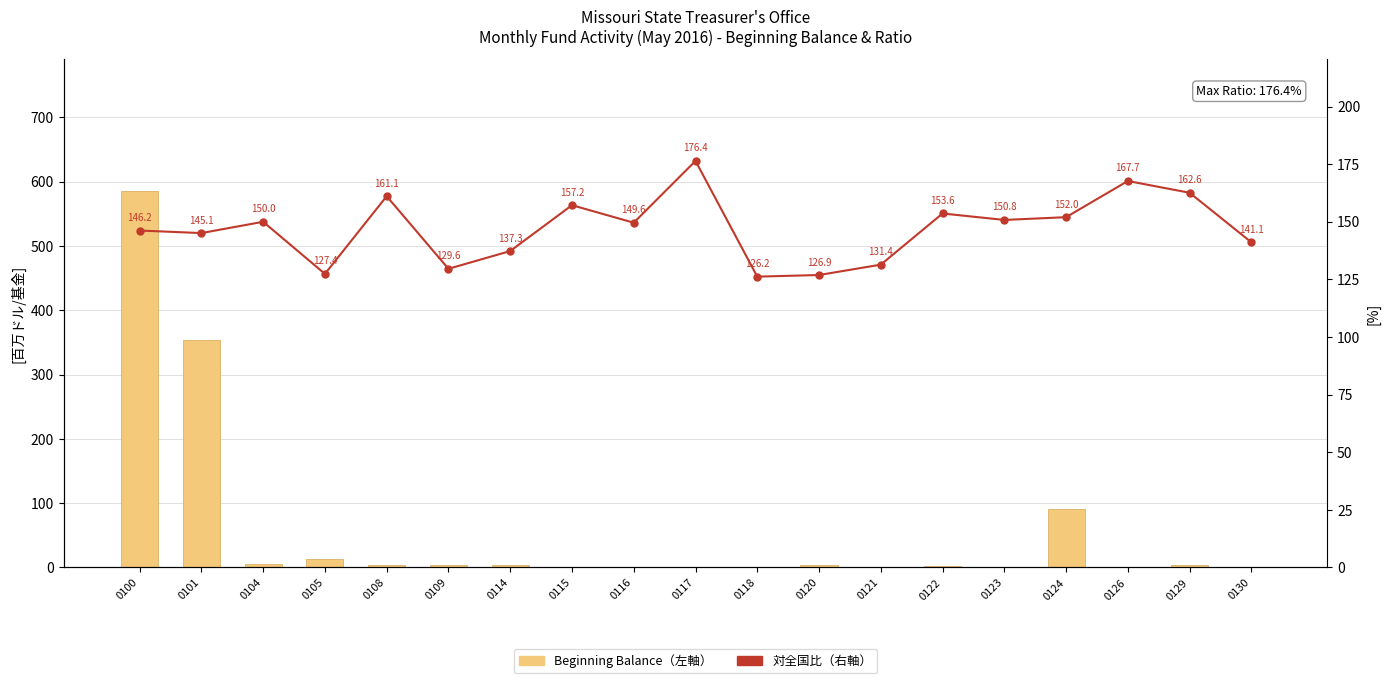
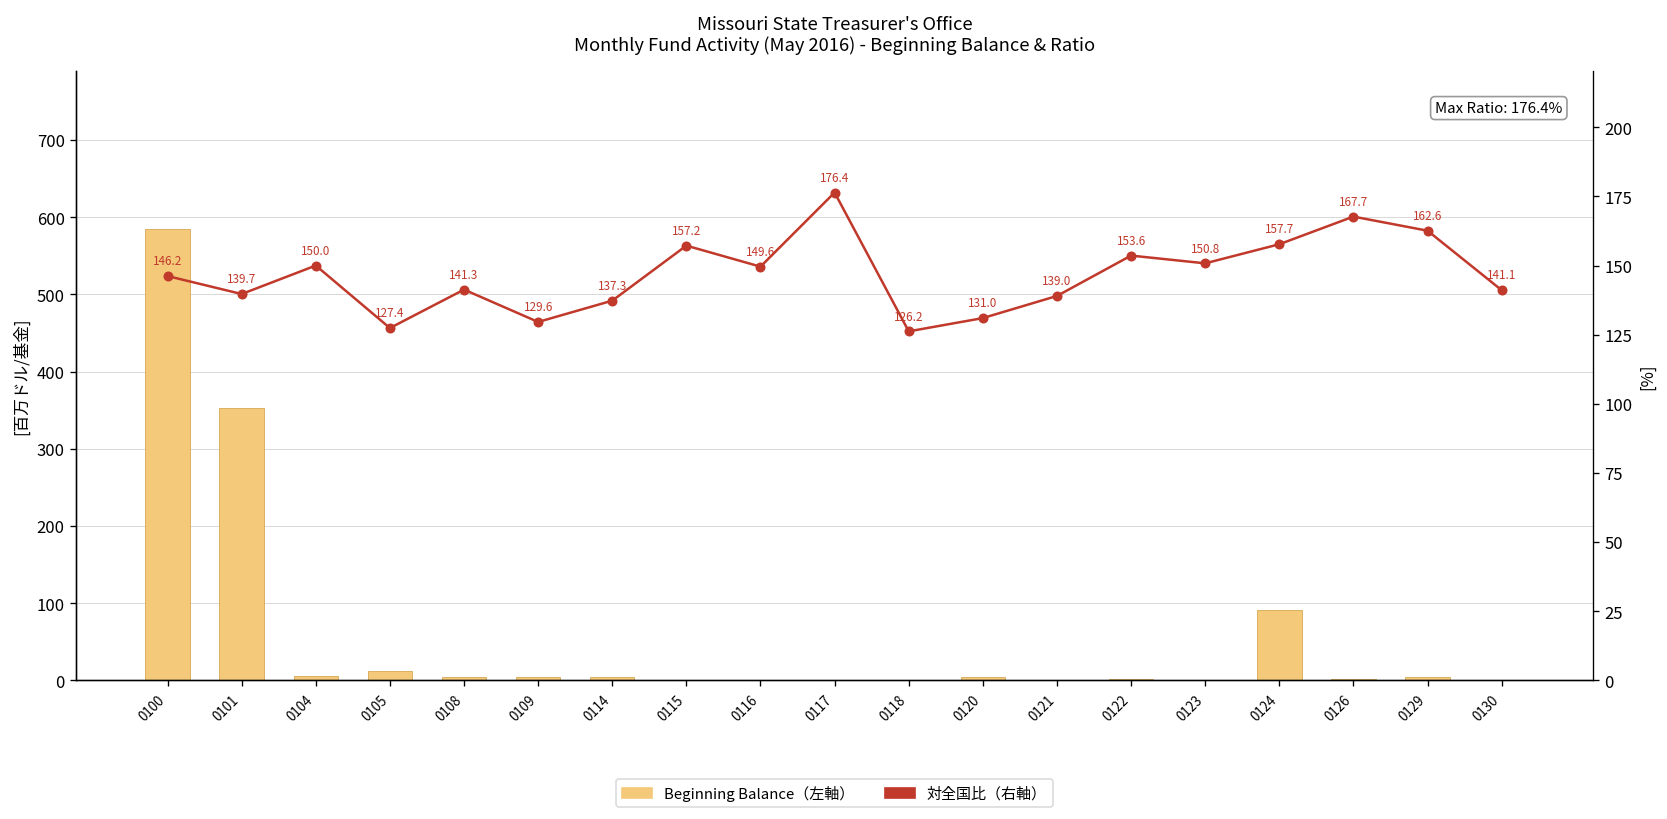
  {
    "対全国比（右軸）": {
      "0100": 146.2,
-     "0101": 145.1,
+     "0101": 139.7,
      "0104": 150.0,
      "0105": 127.4,
-     "0108": 161.1,
+     "0108": 141.3,
      "0109": 129.6,
      "0114": 137.3,
      "0115": 157.2,
      "0116": 149.6,
      "0117": 176.4,
      "0118": 126.2,
-     "0120": 126.9,
-     "0121": 131.4,
+     "0120": 131.0,
+     "0121": 139.0,
      "0122": 153.6,
      "0123": 150.8,
-     "0124": 152.0,
+     "0124": 157.7,
      "0126": 167.7,
      "0129": 162.6,
      "0130": 141.1
    }
  }
